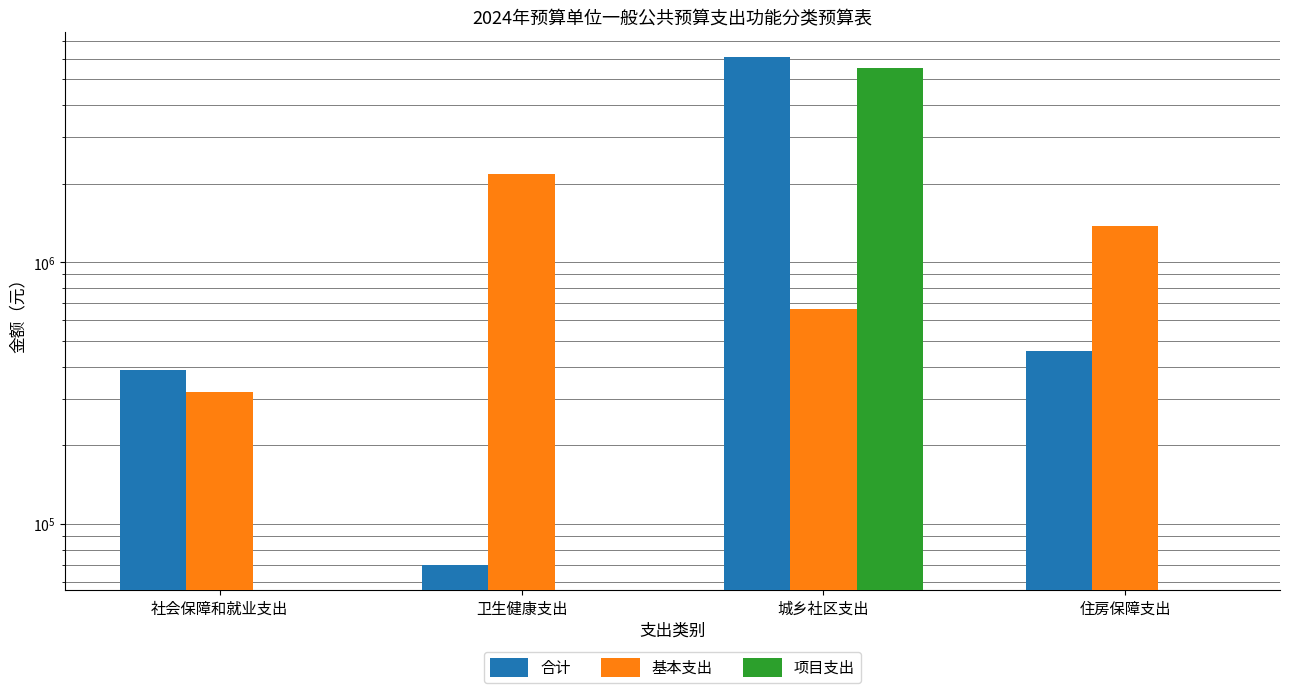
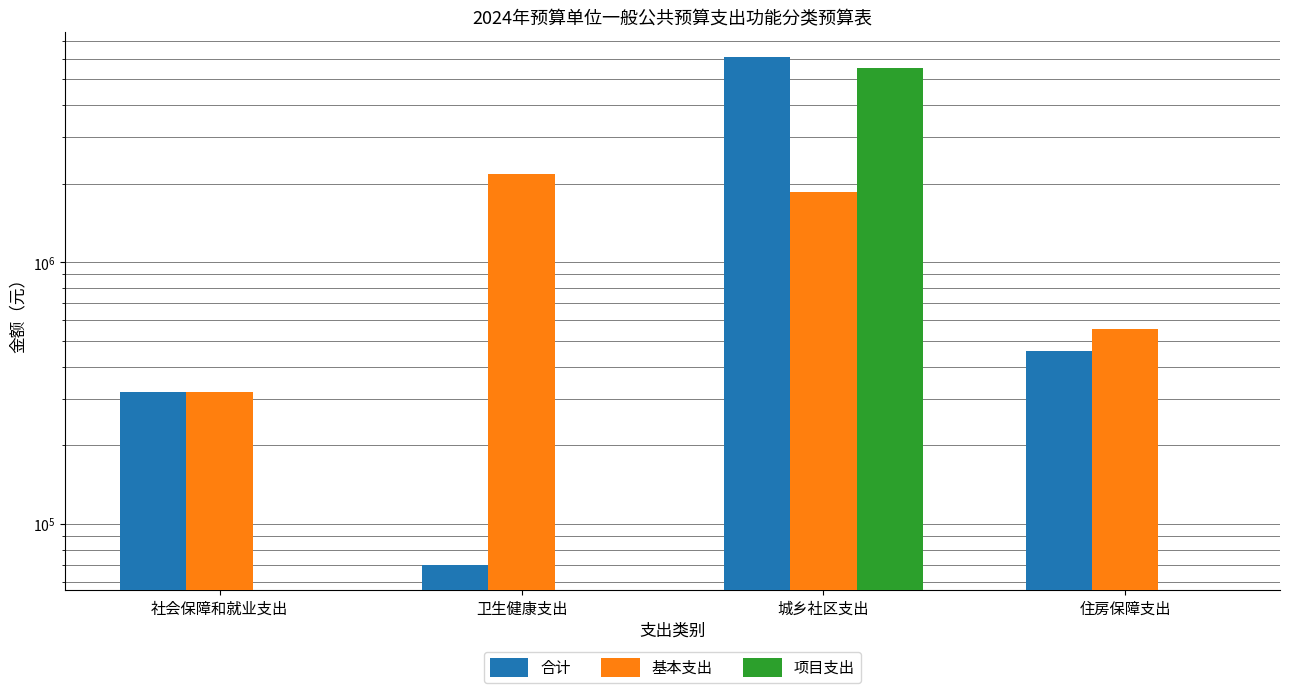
  {
    "合计": {
-     "社会保障和就业支出": 390000,
+     "社会保障和就业支出": 320000,
      "卫生健康支出": 70000,
      "城乡社区支出": 6100000,
      "住房保障支出": 460000
    },
    "基本支出": {
      "社会保障和就业支出": 320000,
      "卫生健康支出": 2200000,
-     "城乡社区支出": 660000,
-     "住房保障支出": 1400000
+     "城乡社区支出": 1900000,
+     "住房保障支出": 560000
    },
    "项目支出": {
      "城乡社区支出": 5500000
    }
  }
